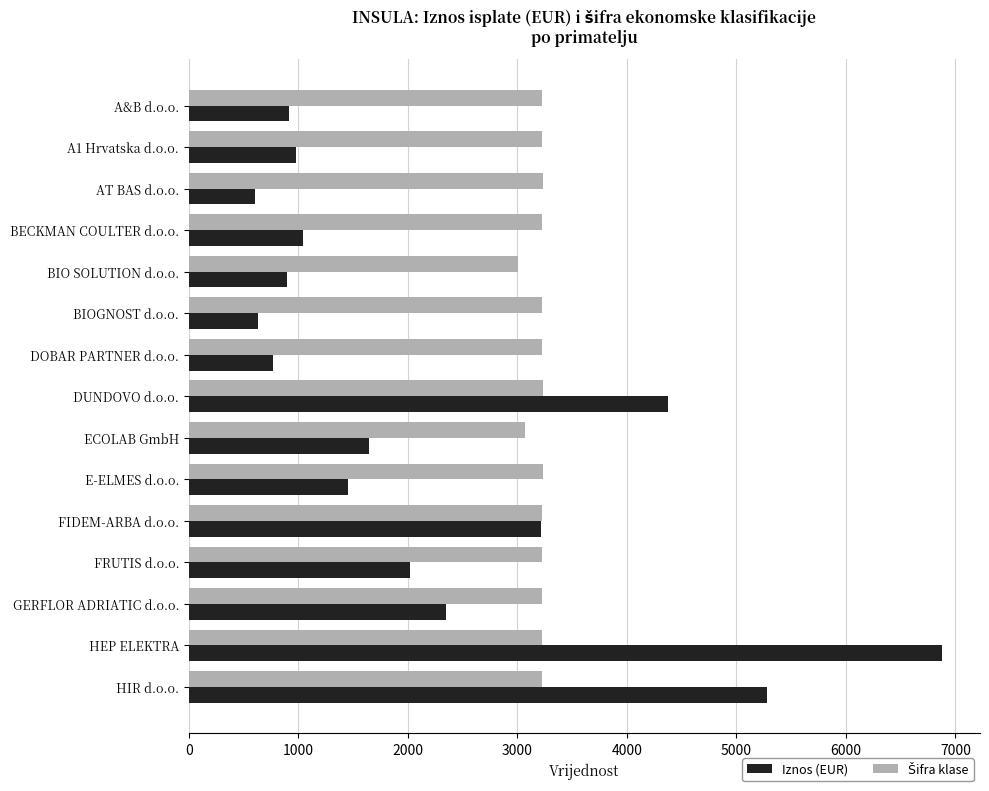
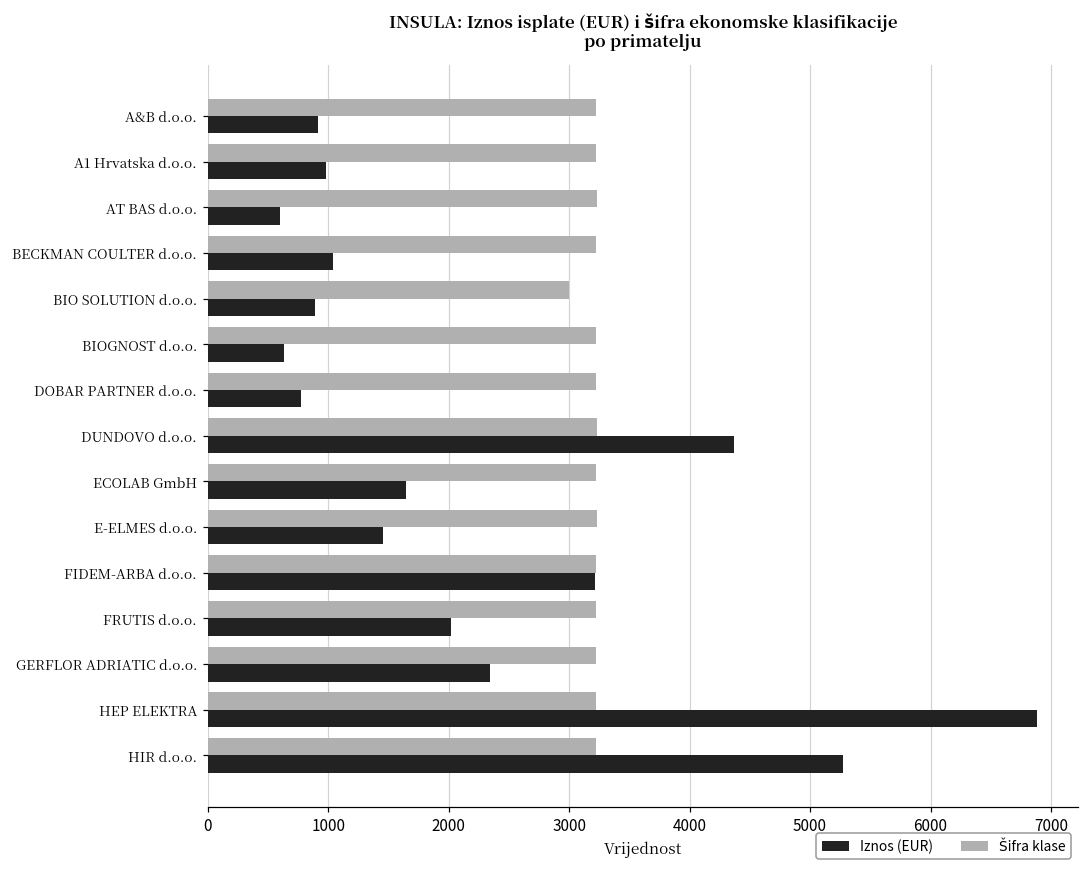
  {
    "Iznos (EUR)": {
      "A&B d.o.o.": 920,
      "A1 Hrvatska d.o.o.": 980,
      "AT BAS d.o.o.": 600,
      "BECKMAN COULTER d.o.o.": 1040,
      "BIO SOLUTION d.o.o.": 890,
      "BIOGNOST d.o.o.": 630,
      "DOBAR PARTNER d.o.o.": 770,
      "DUNDOVO d.o.o.": 4370,
      "ECOLAB GmbH": 1640,
      "E-ELMES d.o.o.": 1450,
      "FIDEM-ARBA d.o.o.": 3220,
      "FRUTIS d.o.o.": 2020,
      "GERFLOR ADRIATIC d.o.o.": 2350,
      "HEP ELEKTRA": 6880,
      "HIR d.o.o.": 5280
    },
    "Šifra klase": {
      "A&B d.o.o.": 3220,
      "A1 Hrvatska d.o.o.": 3230,
      "AT BAS d.o.o.": 3230,
      "BECKMAN COULTER d.o.o.": 3220,
      "BIO SOLUTION d.o.o.": 3000,
      "BIOGNOST d.o.o.": 3220,
      "DOBAR PARTNER d.o.o.": 3220,
      "DUNDOVO d.o.o.": 3230,
-     "ECOLAB GmbH": 3070,
+     "ECOLAB GmbH": 3220,
      "E-ELMES d.o.o.": 3230,
      "FIDEM-ARBA d.o.o.": 3220,
      "FRUTIS d.o.o.": 3220,
      "GERFLOR ADRIATIC d.o.o.": 3220,
      "HEP ELEKTRA": 3220,
      "HIR d.o.o.": 3220
    }
  }
